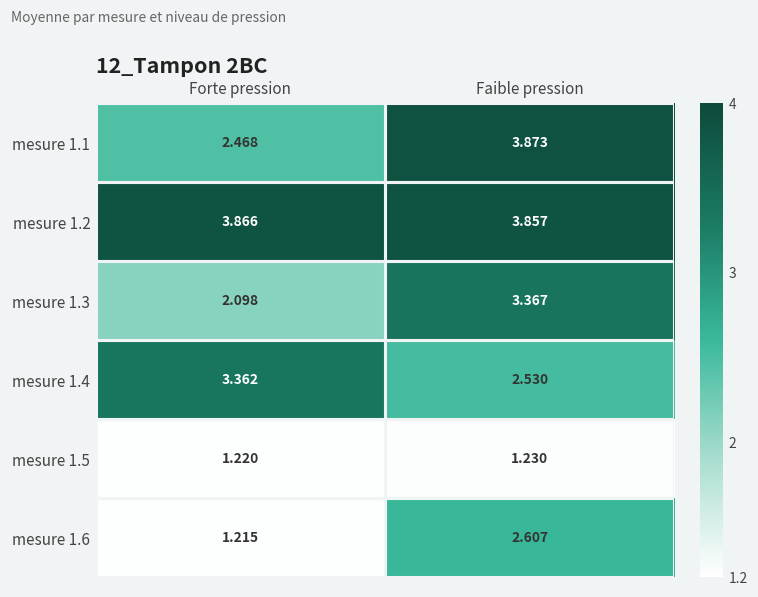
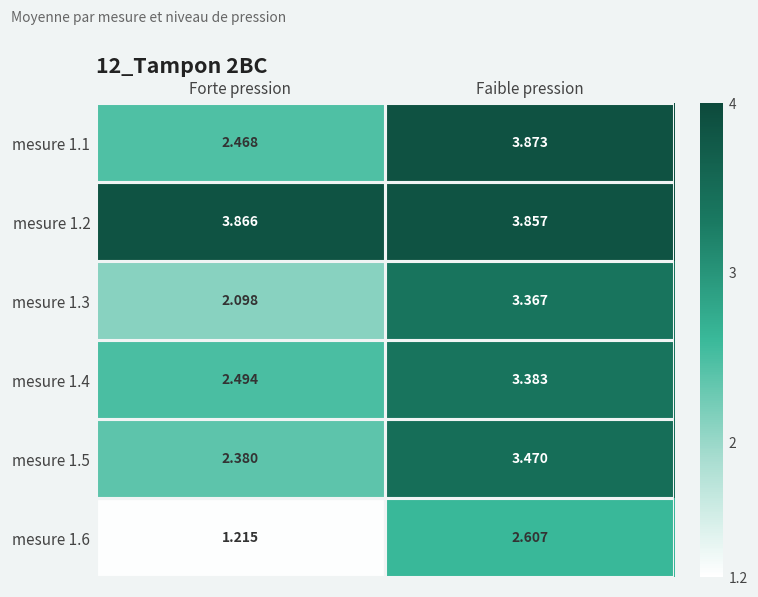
  {
    "mesure 1.1": {
      "Forte pression": 2.468,
      "Faible pression": 3.873
    },
    "mesure 1.2": {
      "Forte pression": 3.866,
      "Faible pression": 3.857
    },
    "mesure 1.3": {
      "Forte pression": 2.098,
      "Faible pression": 3.367
    },
    "mesure 1.4": {
-     "Forte pression": 3.362,
-     "Faible pression": 2.530
+     "Forte pression": 2.494,
+     "Faible pression": 3.383
    },
    "mesure 1.5": {
-     "Forte pression": 1.220,
-     "Faible pression": 1.230
+     "Forte pression": 2.380,
+     "Faible pression": 3.470
    },
    "mesure 1.6": {
      "Forte pression": 1.215,
      "Faible pression": 2.607
    }
  }
